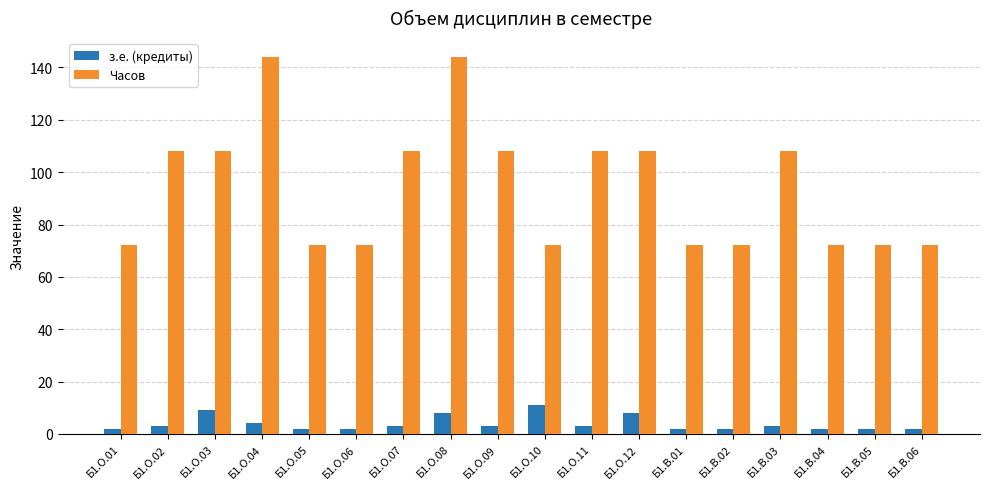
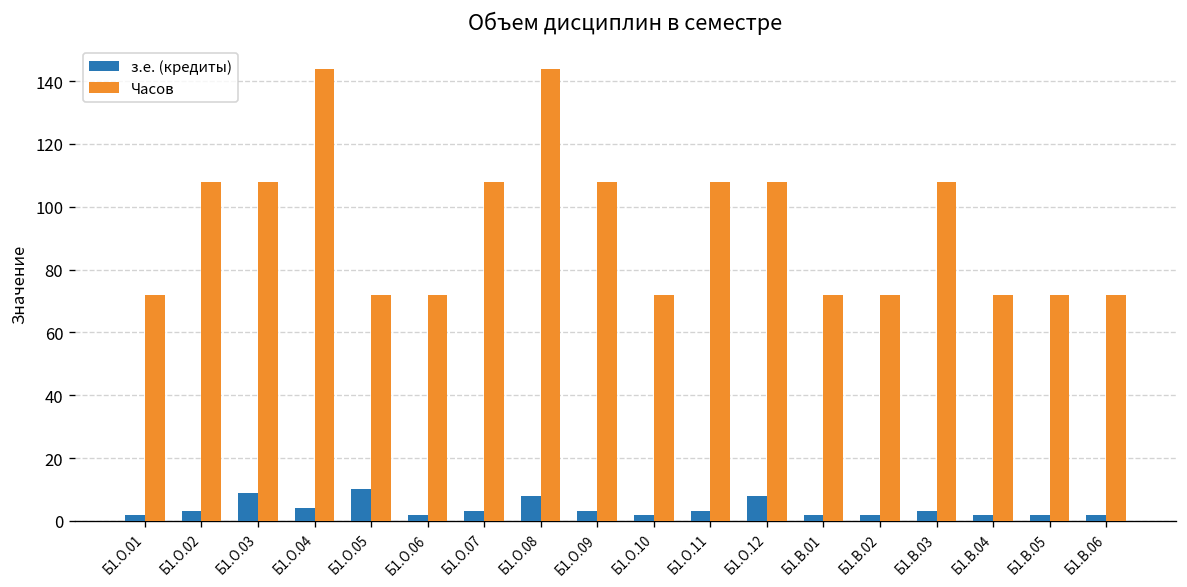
  {
    "з.е. (кредиты)": {
      "Б1.О.01": 2,
      "Б1.О.02": 3,
      "Б1.О.03": 9,
      "Б1.О.04": 4,
-     "Б1.О.05": 2,
+     "Б1.О.05": 10,
      "Б1.О.06": 2,
      "Б1.О.07": 3,
      "Б1.О.08": 8,
      "Б1.О.09": 3,
-     "Б1.О.10": 11,
+     "Б1.О.10": 2,
      "Б1.О.11": 3,
      "Б1.О.12": 8,
      "Б1.В.01": 2,
      "Б1.В.02": 2,
      "Б1.В.03": 3,
      "Б1.В.04": 2,
      "Б1.В.05": 2,
      "Б1.В.06": 2
    },
    "Часов": {
      "Б1.О.01": 72,
      "Б1.О.02": 108,
      "Б1.О.03": 108,
      "Б1.О.04": 144,
      "Б1.О.05": 72,
      "Б1.О.06": 72,
      "Б1.О.07": 108,
      "Б1.О.08": 144,
      "Б1.О.09": 108,
      "Б1.О.10": 72,
      "Б1.О.11": 108,
      "Б1.О.12": 108,
      "Б1.В.01": 72,
      "Б1.В.02": 72,
      "Б1.В.03": 108,
      "Б1.В.04": 72,
      "Б1.В.05": 72,
      "Б1.В.06": 72
    }
  }
